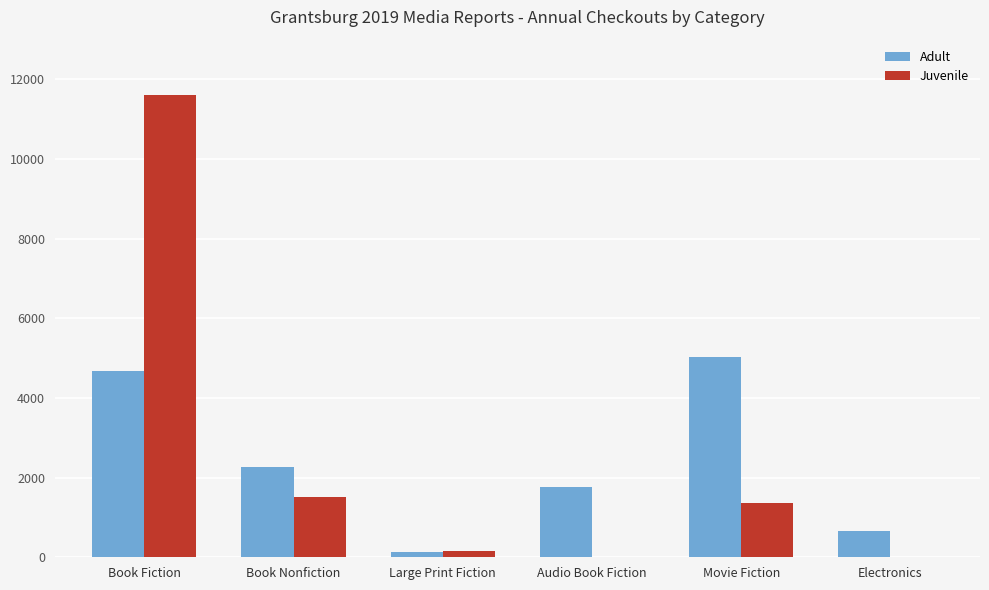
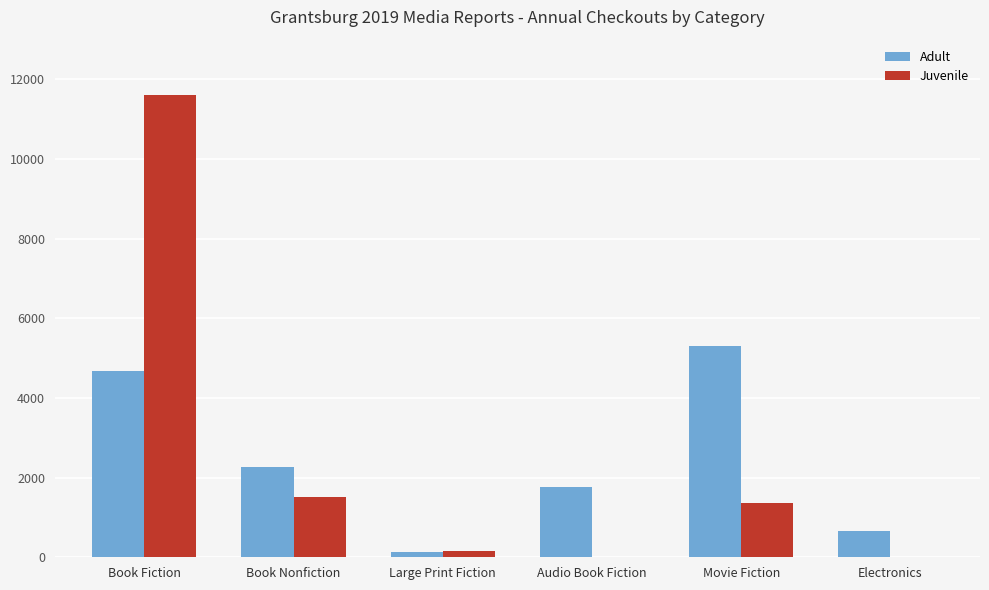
  {
    "Adult": {
      "Book Fiction": 4700,
      "Book Nonfiction": 2300,
      "Large Print Fiction": 100,
      "Audio Book Fiction": 1800,
-     "Movie Fiction": 5000,
+     "Movie Fiction": 5300,
      "Electronics": 700
    },
    "Juvenile": {
      "Book Fiction": 11600,
      "Book Nonfiction": 1500,
      "Large Print Fiction": 200,
      "Audio Book Fiction": 0,
      "Movie Fiction": 1400
    }
  }
